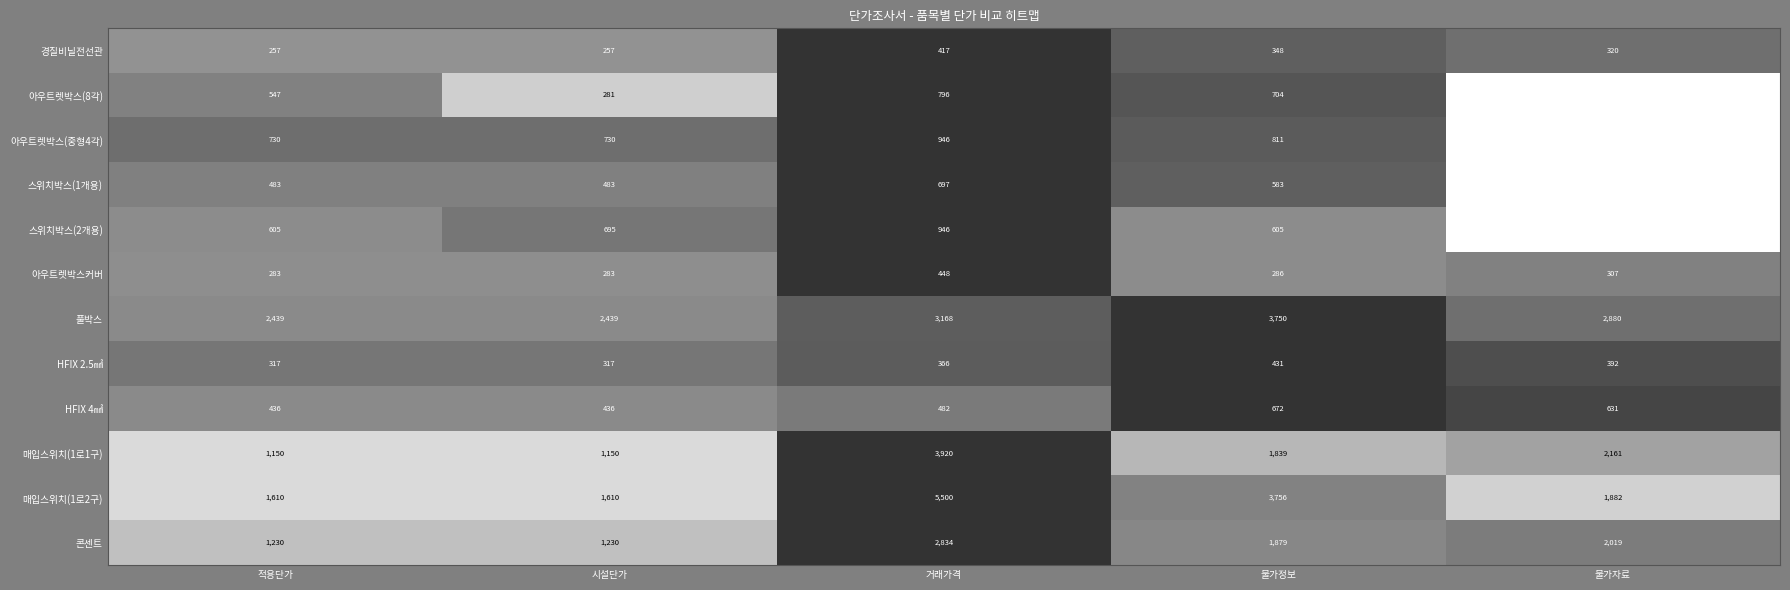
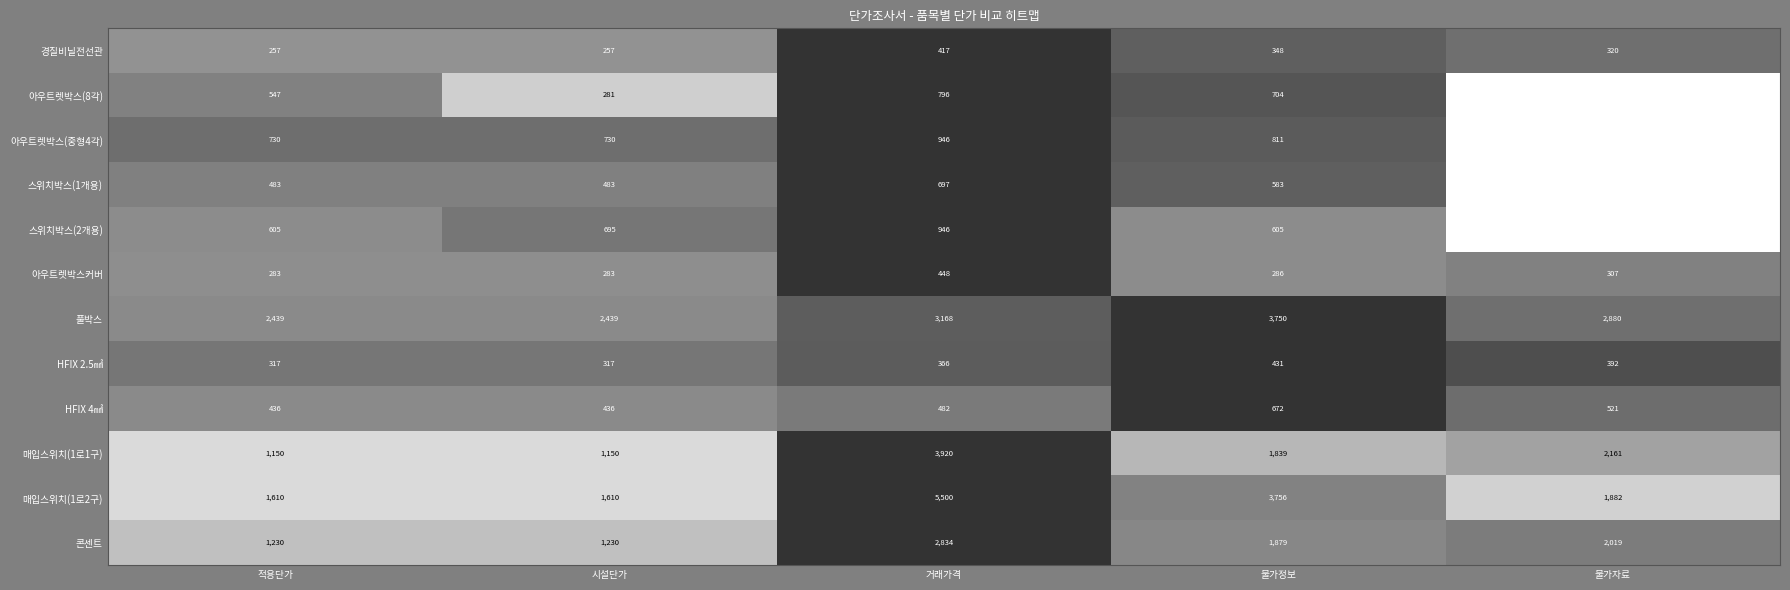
  {
    "경질비닐전선관": {
      "적용단가": "257",
      "시설단가": "257",
      "거래가격": "417",
      "물가정보": "348",
      "물가자료": "320"
    },
    "아우트렛박스(8각)": {
      "적용단가": "547",
      "시설단가": "281",
      "거래가격": "796",
      "물가정보": "704"
    },
    "아우트렛박스(중형4각)": {
      "적용단가": "730",
      "시설단가": "730",
      "거래가격": "946",
      "물가정보": "811"
    },
    "스위치박스(1개용)": {
      "적용단가": "483",
      "시설단가": "483",
      "거래가격": "697",
      "물가정보": "583"
    },
    "스위치박스(2개용)": {
      "적용단가": "605",
      "시설단가": "695",
      "거래가격": "946",
      "물가정보": "605"
    },
    "아우트렛박스커버": {
      "적용단가": "283",
      "시설단가": "283",
      "거래가격": "448",
      "물가정보": "286",
      "물가자료": "307"
    },
    "풀박스": {
      "적용단가": "2,439",
      "시설단가": "2,439",
      "거래가격": "3,168",
      "물가정보": "3,750",
      "물가자료": "2,880"
    },
    "HFIX 2.5㎟": {
      "적용단가": "317",
      "시설단가": "317",
      "거래가격": "366",
      "물가정보": "431",
      "물가자료": "392"
    },
    "HFIX 4㎟": {
      "적용단가": "436",
      "시설단가": "436",
      "거래가격": "482",
      "물가정보": "672",
-     "물가자료": "631"
+     "물가자료": "521"
    },
    "매입스위치(1로1구)": {
      "적용단가": "1,150",
      "시설단가": "1,150",
      "거래가격": "3,920",
      "물가정보": "1,839",
      "물가자료": "2,161"
    },
    "매입스위치(1로2구)": {
      "적용단가": "1,610",
      "시설단가": "1,610",
      "거래가격": "5,500",
      "물가정보": "3,756",
      "물가자료": "1,882"
    },
    "콘센트": {
      "적용단가": "1,230",
      "시설단가": "1,230",
      "거래가격": "2,834",
      "물가정보": "1,879",
      "물가자료": "2,019"
    }
  }
